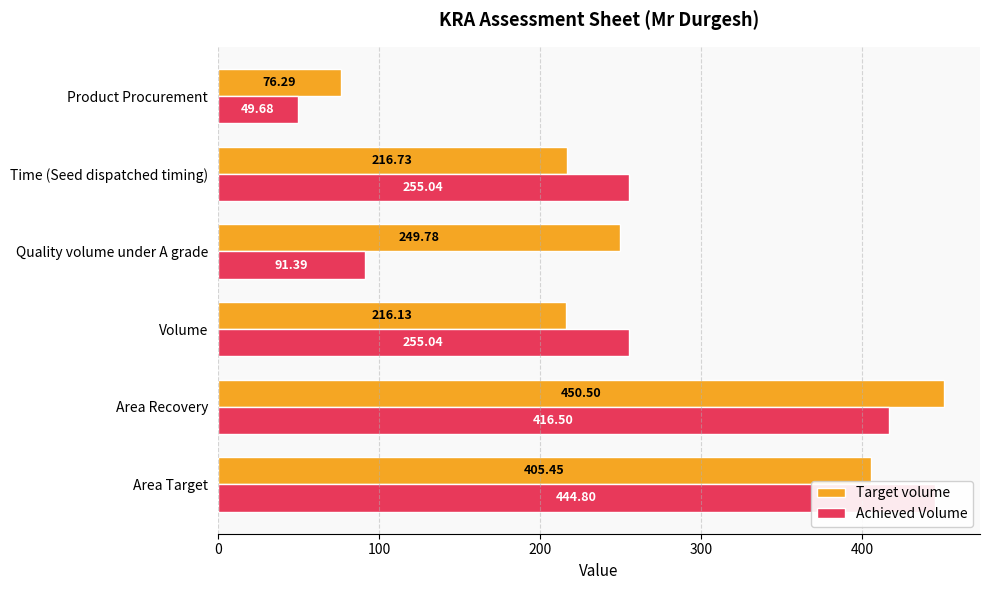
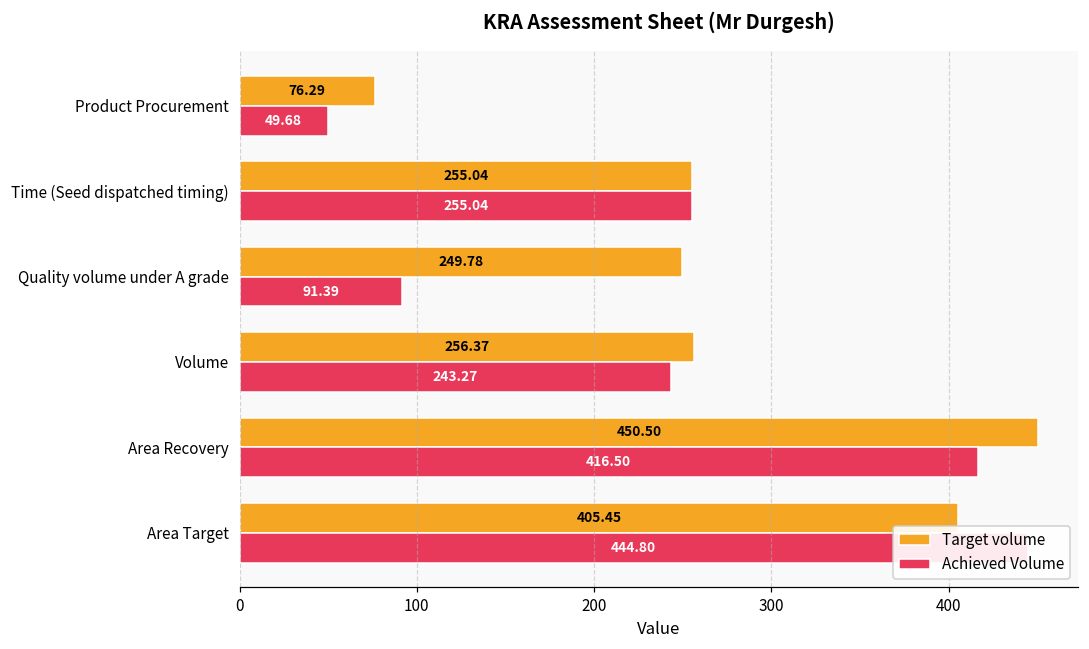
  {
    "Target volume": {
      "Product Procurement": 76.29,
-     "Time (Seed dispatched timing)": 216.73,
+     "Time (Seed dispatched timing)": 255.04,
      "Quality volume under A grade": 249.78,
-     "Volume": 216.13,
+     "Volume": 256.37,
      "Area Recovery": 450.50,
      "Area Target": 405.45
    },
    "Achieved Volume": {
      "Product Procurement": 49.68,
      "Time (Seed dispatched timing)": 255.04,
      "Quality volume under A grade": 91.39,
-     "Volume": 255.04,
+     "Volume": 243.27,
      "Area Recovery": 416.50
    }
  }
